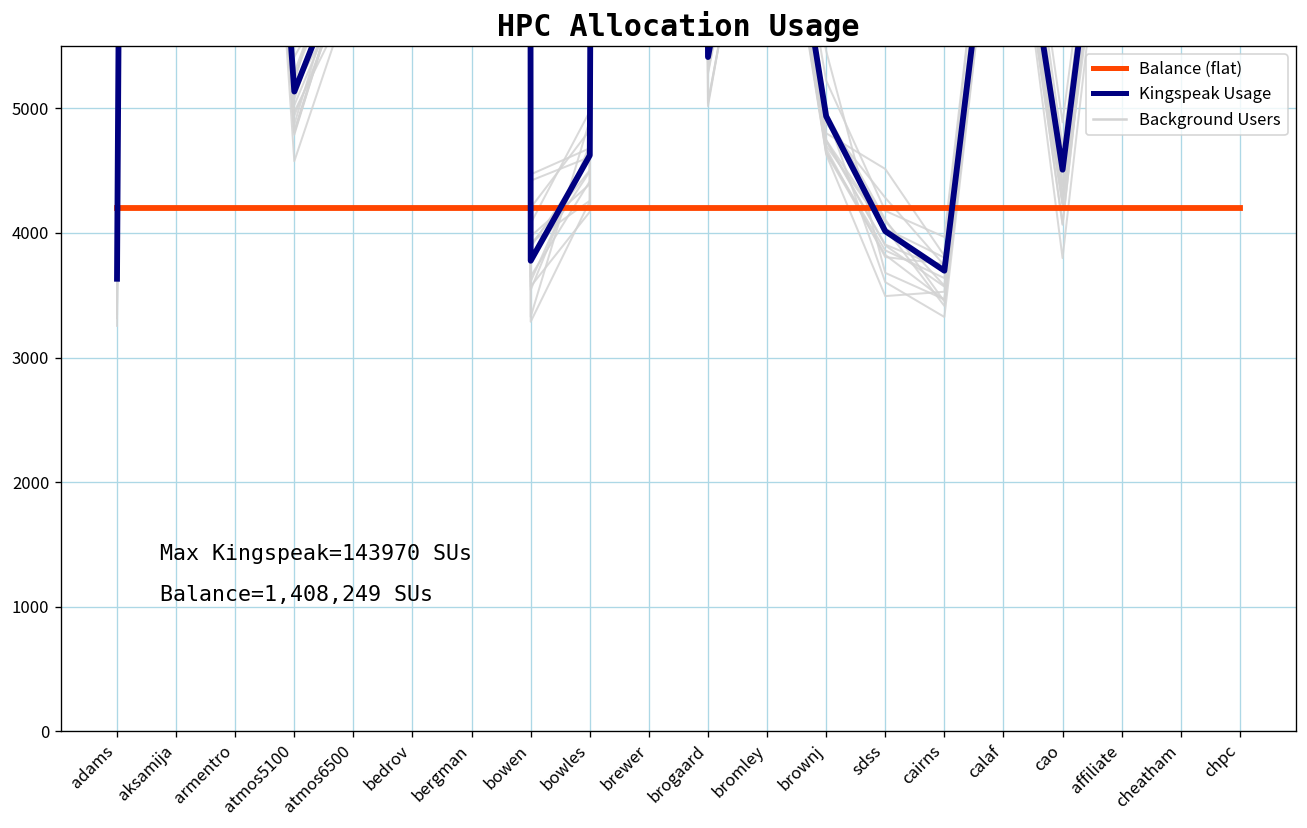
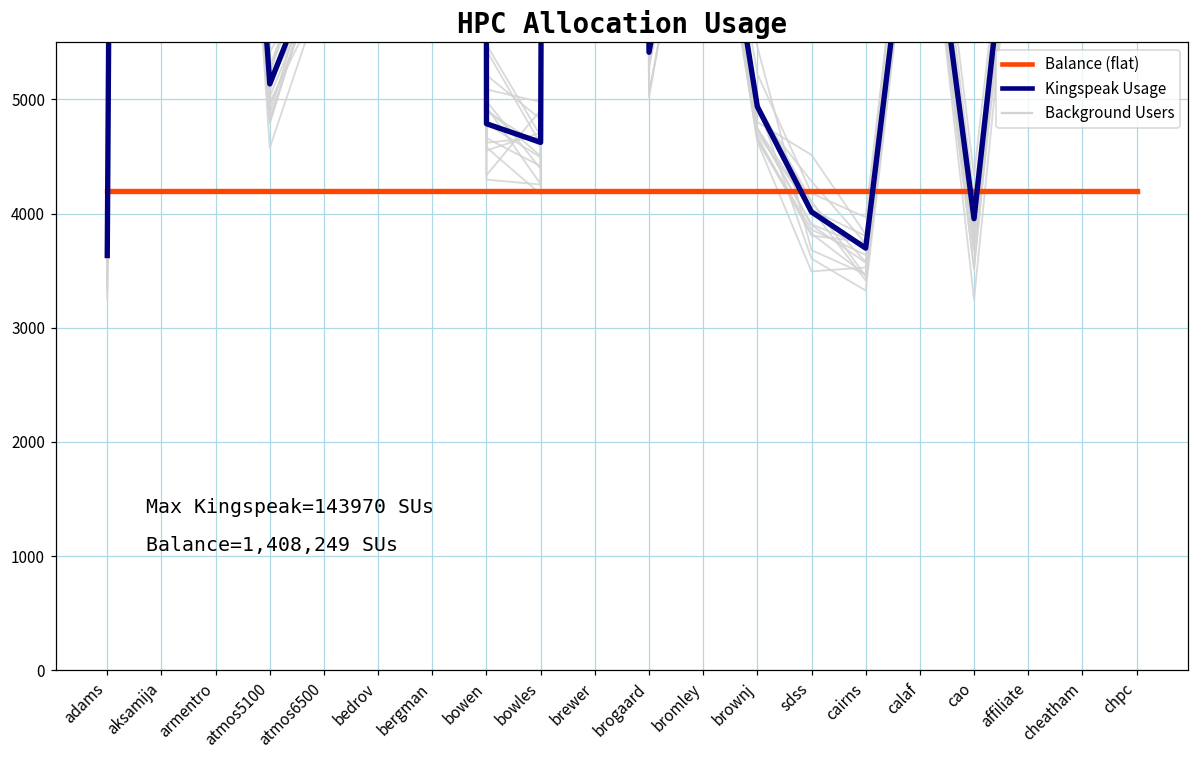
  {
    "Balance (flat)": {
      "aksamija": 4200,
      "armentro": 4200,
      "atmos5100": 4200,
      "atmos6500": 4200,
      "bedrov": 4200,
      "bergman": 4200,
      "bowles": 4200,
      "brewer": 4200,
      "brogaard": 4200,
      "bromley": 4200,
      "brownj": 4200,
      "cairns": 4200,
      "calaf": 4200,
      "affiliate": 4200,
      "cheatham": 4200,
      "chpc": 4200
    },
    "Kingspeak Usage": {
      "adams": 3630,
-     "bowen": 3780,
+     "bowen": 4790,
      "brogaard": 5410,
-     "cao": 4510
+     "cao": 3950
    }
  }
